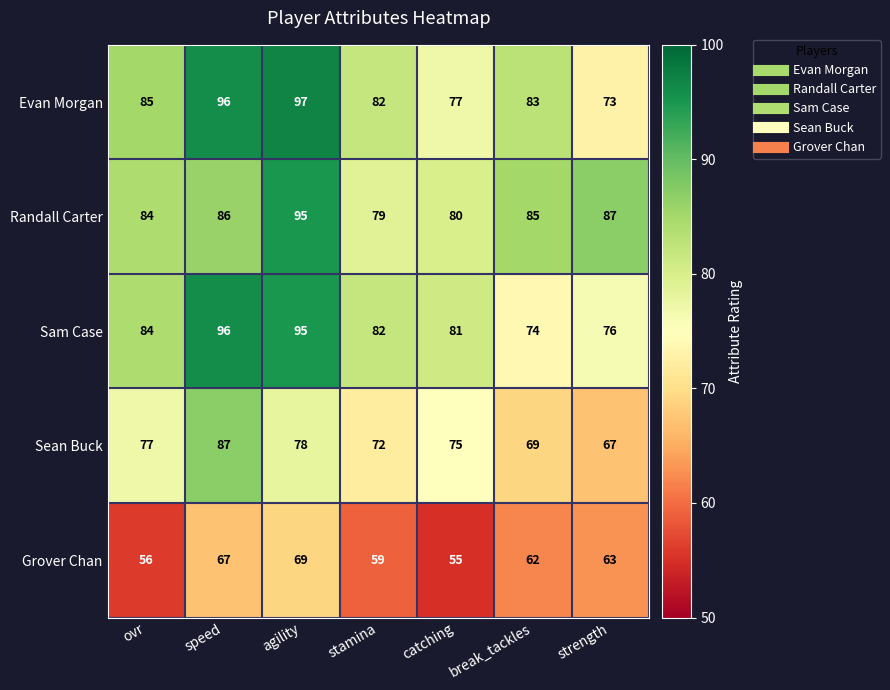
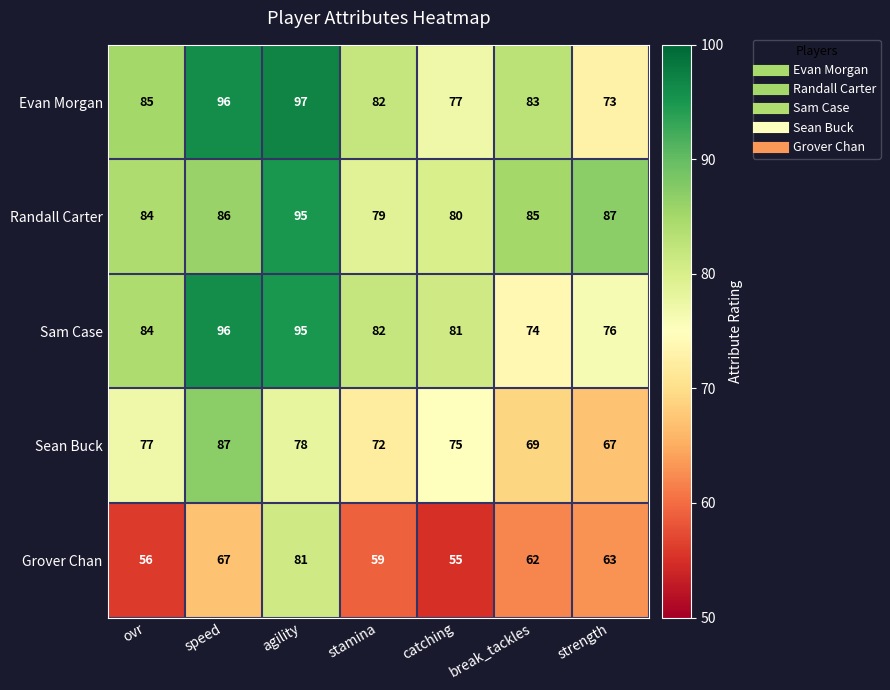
  {
    "Evan Morgan": {
      "ovr": 85,
      "speed": 96,
      "agility": 97,
      "stamina": 82,
      "catching": 77,
      "break_tackles": 83,
      "strength": 73
    },
    "Randall Carter": {
      "ovr": 84,
      "speed": 86,
      "agility": 95,
      "stamina": 79,
      "catching": 80,
      "break_tackles": 85,
      "strength": 87
    },
    "Sam Case": {
      "ovr": 84,
      "speed": 96,
      "agility": 95,
      "stamina": 82,
      "catching": 81,
      "break_tackles": 74,
      "strength": 76
    },
    "Sean Buck": {
      "ovr": 77,
      "speed": 87,
      "agility": 78,
      "stamina": 72,
      "catching": 75,
      "break_tackles": 69,
      "strength": 67
    },
    "Grover Chan": {
      "ovr": 56,
      "speed": 67,
-     "agility": 69,
+     "agility": 81,
      "stamina": 59,
      "catching": 55,
      "break_tackles": 62,
      "strength": 63
    }
  }
